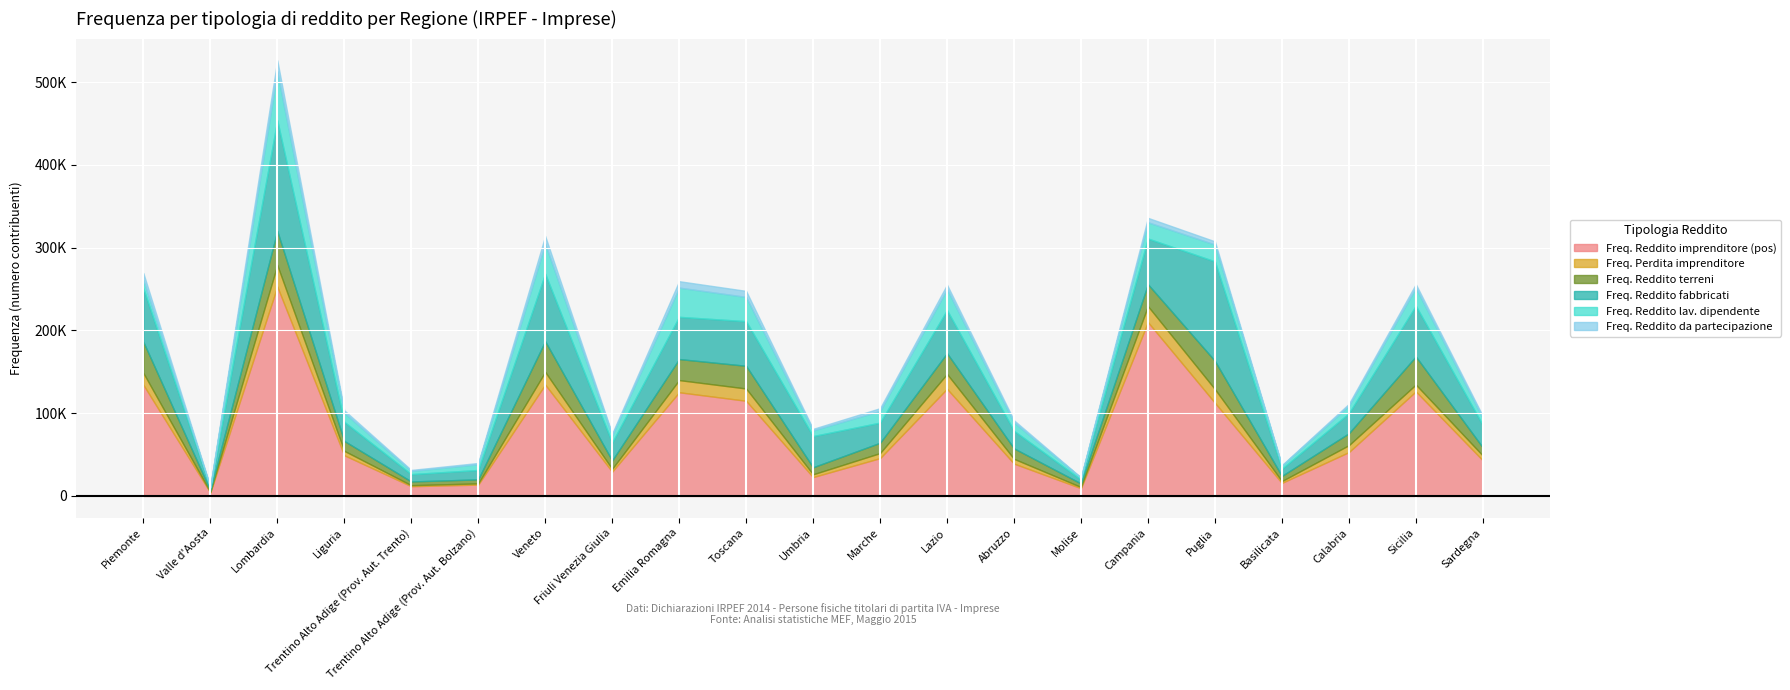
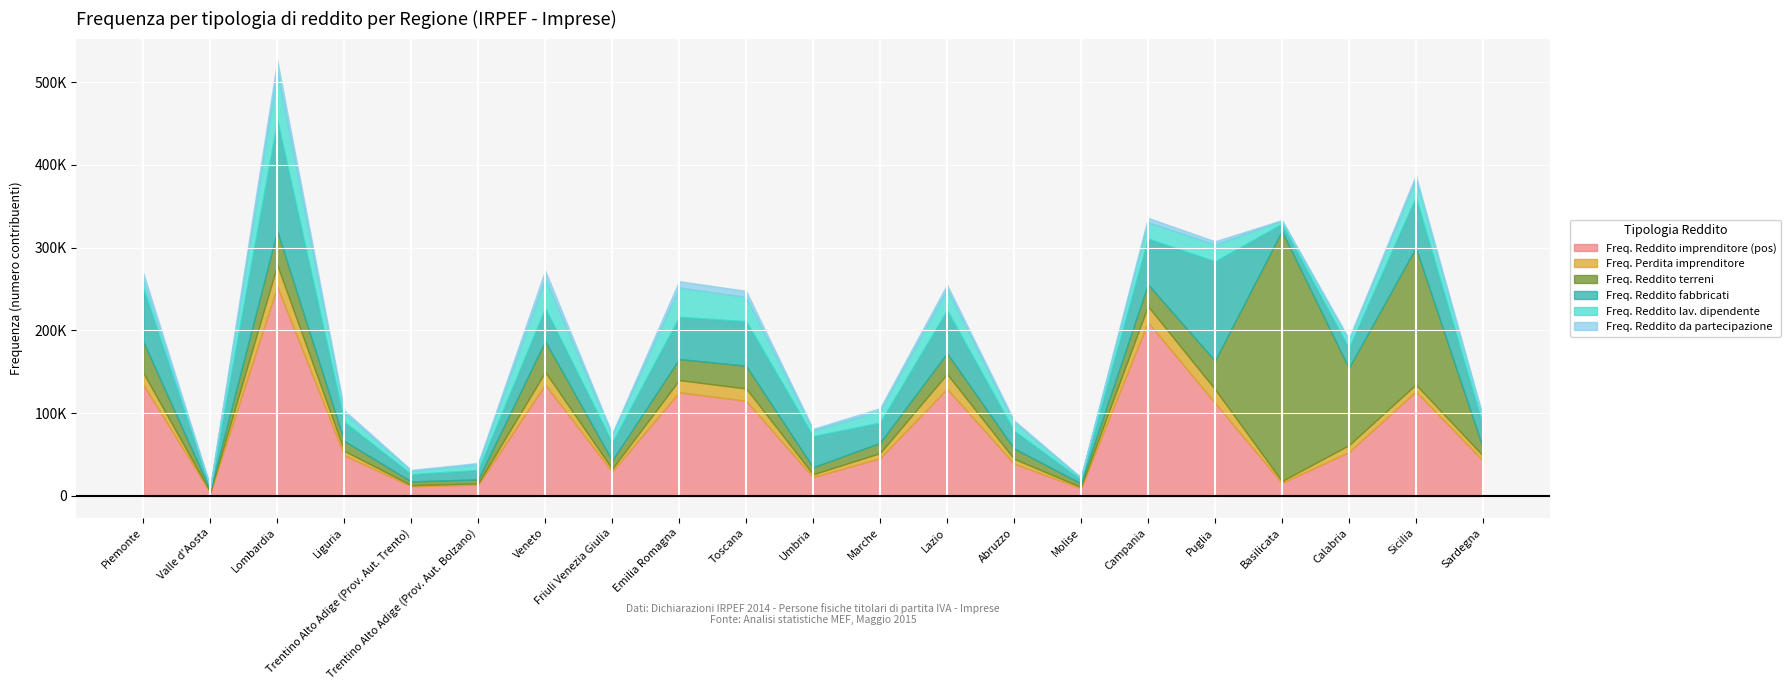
  {
    "Freq. Reddito imprenditore (pos)": {
      "Piemonte": 130000,
      "Lombardia": 250000,
      "Liguria": 50000,
      "Veneto": 130000,
      "Friuli Venezia Giulia": 30000,
      "Emilia Romagna": 130000,
      "Toscana": 120000,
      "Umbria": 20000,
      "Marche": 50000,
      "Lazio": 130000,
      "Abruzzo": 40000,
      "Campania": 210000,
      "Puglia": 110000,
      "Calabria": 50000,
      "Sicilia": 130000,
      "Sardegna": 40000
    },
    "Freq. Perdita imprenditore": {
      "Piemonte": 10000,
      "Lombardia": 30000,
      "Liguria": 10000,
      "Veneto": 20000,
      "Friuli Venezia Giulia": 0,
      "Emilia Romagna": 10000,
      "Toscana": 10000,
      "Umbria": 0,
      "Marche": 10000,
      "Lazio": 20000,
      "Abruzzo": 10000,
      "Campania": 20000,
      "Puglia": 20000,
      "Calabria": 10000,
      "Sicilia": 10000,
      "Sardegna": 10000
    },
    "Freq. Reddito terreni": {
      "Piemonte": 40000,
      "Lombardia": 40000,
      "Liguria": 10000,
      "Trentino Alto Adige (Prov. Aut. Trento)": 0,
      "Trentino Alto Adige (Prov. Aut. Bolzano)": 0,
      "Veneto": 40000,
      "Friuli Venezia Giulia": 10000,
      "Emilia Romagna": 30000,
      "Toscana": 30000,
      "Umbria": 10000,
      "Marche": 10000,
      "Lazio": 30000,
      "Abruzzo": 10000,
      "Molise": 0,
      "Campania": 30000,
      "Puglia": 30000,
-     "Basilicata": 10000,
-     "Calabria": 10000,
-     "Sicilia": 30000,
+     "Basilicata": 300000,
+     "Calabria": 90000,
+     "Sicilia": 170000,
      "Sardegna": 10000
    },
    "Freq. Reddito fabbricati": {
      "Piemonte": 60000,
      "Lombardia": 130000,
      "Liguria": 20000,
      "Trentino Alto Adige (Prov. Aut. Trento)": 10000,
      "Trentino Alto Adige (Prov. Aut. Bolzano)": 10000,
-     "Veneto": 80000,
+     "Veneto": 40000,
      "Friuli Venezia Giulia": 20000,
      "Emilia Romagna": 50000,
      "Toscana": 50000,
      "Umbria": 40000,
      "Marche": 20000,
      "Lazio": 50000,
      "Abruzzo": 20000,
      "Campania": 60000,
      "Puglia": 120000,
      "Basilicata": 10000,
      "Calabria": 20000,
      "Sicilia": 60000,
      "Sardegna": 30000
    },
    "Freq. Reddito lav. dipendente": {
      "Piemonte": 10000,
      "Lombardia": 60000,
      "Veneto": 40000,
      "Emilia Romagna": 40000,
      "Toscana": 30000,
      "Marche": 10000,
      "Lazio": 30000,
      "Campania": 20000,
      "Puglia": 20000,
      "Sicilia": 20000
    },
    "Freq. Reddito da partecipazione": {
      "Piemonte": 10000,
      "Lombardia": 10000,
      "Veneto": 10000,
      "Emilia Romagna": 10000,
      "Toscana": 10000,
      "Marche": 0,
      "Lazio": 10000,
      "Campania": 10000,
      "Puglia": 0,
      "Sicilia": 0
    }
  }
